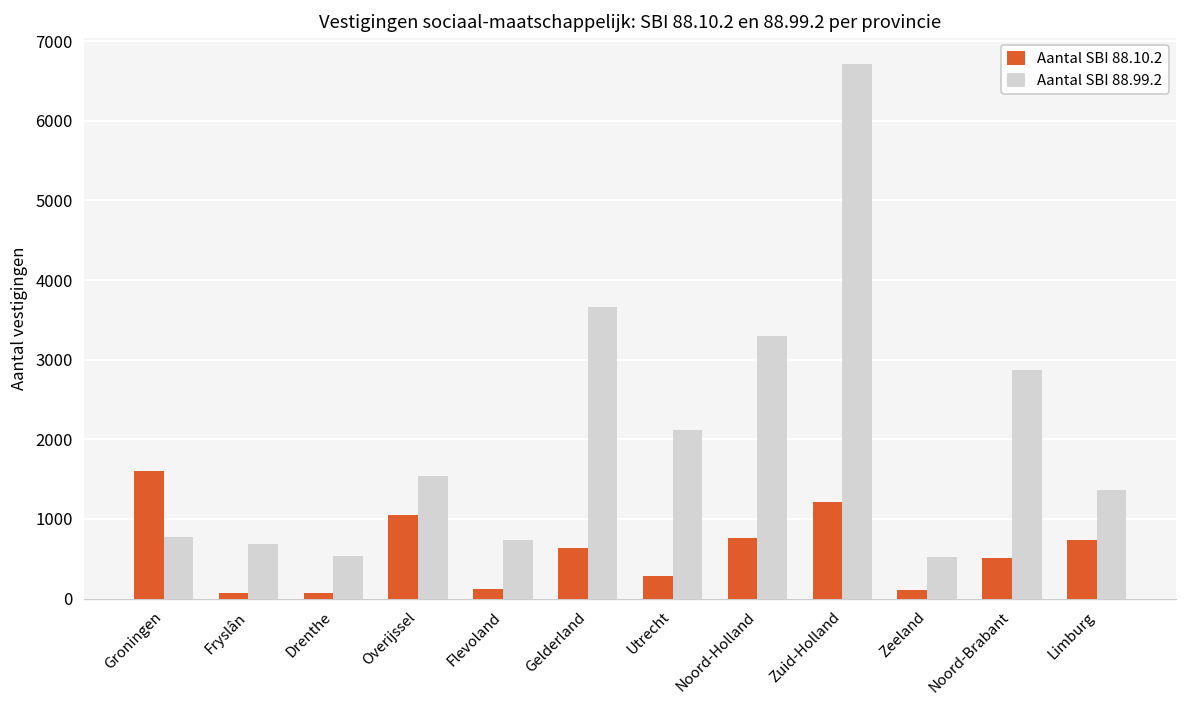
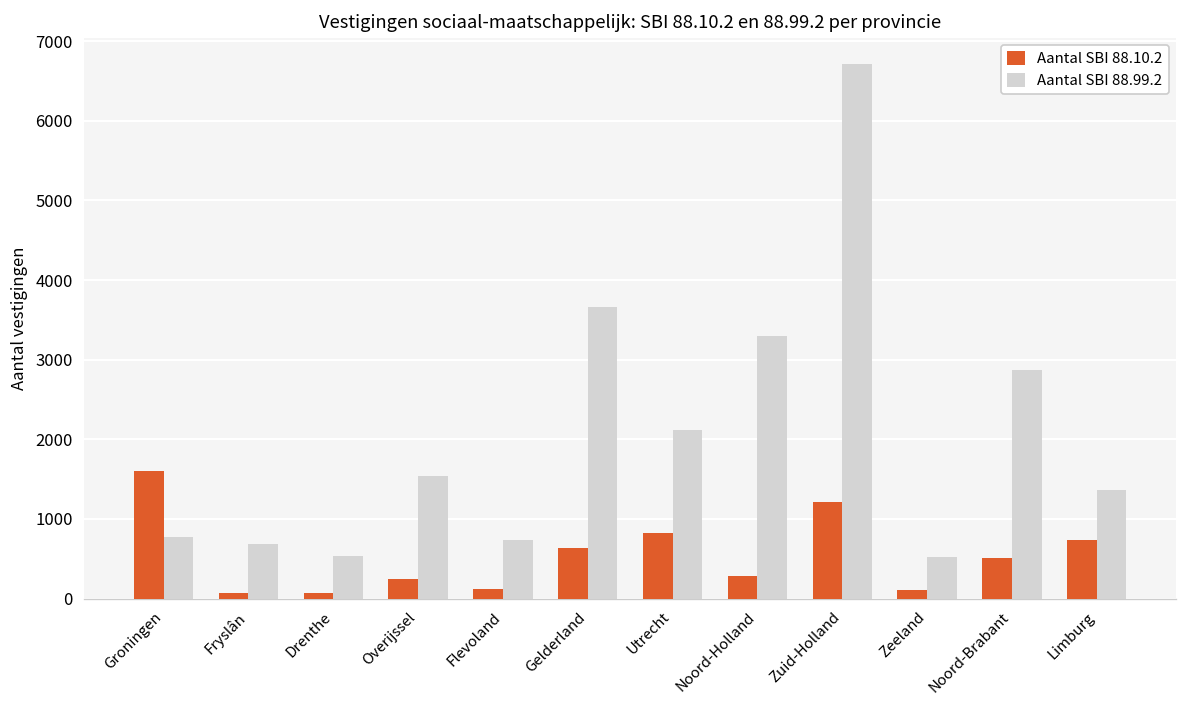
  {
    "Aantal SBI 88.10.2": {
      "Groningen": 1600,
      "Fryslân": 100,
      "Drenthe": 100,
-     "Overijssel": 1100,
+     "Overijssel": 200,
      "Flevoland": 100,
      "Gelderland": 600,
-     "Utrecht": 300,
-     "Noord-Holland": 800,
+     "Utrecht": 800,
+     "Noord-Holland": 300,
      "Zuid-Holland": 1200,
      "Zeeland": 100,
      "Noord-Brabant": 500,
      "Limburg": 700
    },
    "Aantal SBI 88.99.2": {
      "Groningen": 800,
      "Fryslân": 700,
      "Drenthe": 500,
      "Overijssel": 1500,
      "Flevoland": 700,
      "Gelderland": 3700,
      "Utrecht": 2100,
      "Noord-Holland": 3300,
      "Zuid-Holland": 6700,
      "Zeeland": 500,
      "Noord-Brabant": 2900,
      "Limburg": 1400
    }
  }
